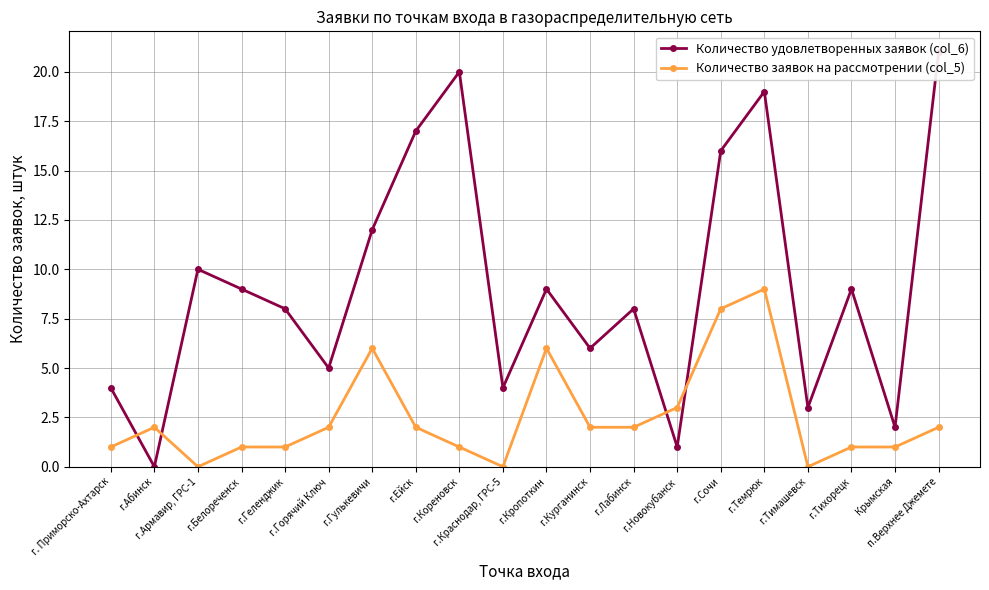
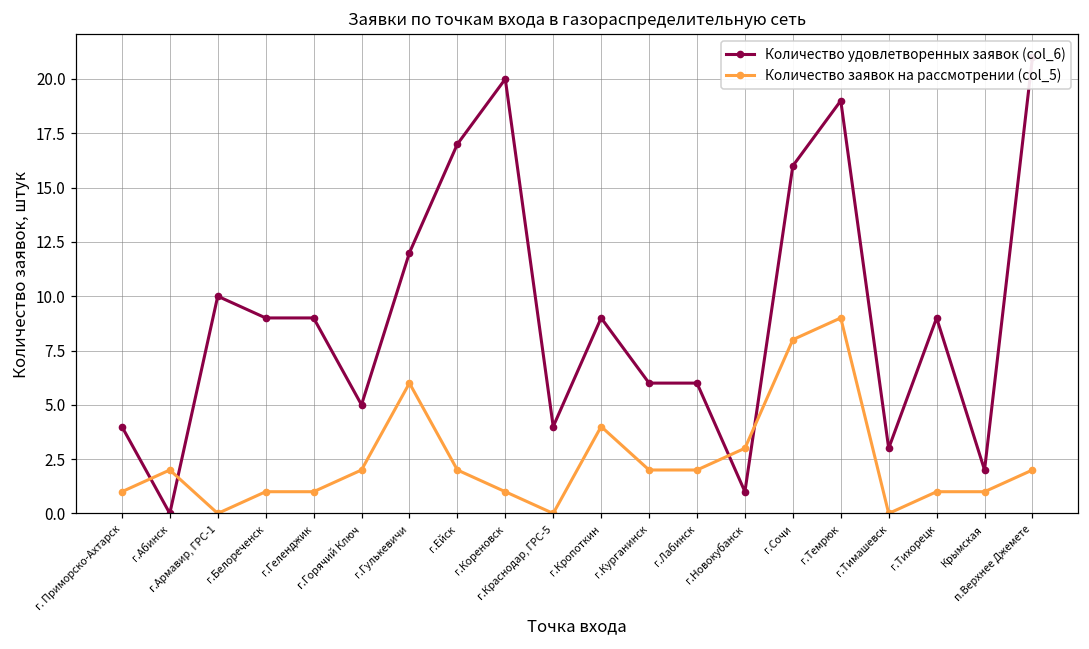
  {
    "Количество удовлетворенных заявок (col_6)": {
      "г. Приморско-Ахтарск": 4,
      "г.Абинск": 0,
      "г.Армавир, ГРС-1": 10,
      "г.Белореченск": 9,
-     "г.Геленджик": 8,
+     "г.Геленджик": 9,
      "г.Горячий Ключ": 5,
      "г.Гулькевичи": 12,
      "г.Ейск": 17,
      "г.Кореновск": 20,
      "г.Краснодар, ГРС-5": 4,
      "г.Кропоткин": 9,
      "г.Курганинск": 6,
-     "г.Лабинск": 8,
+     "г.Лабинск": 6,
      "г.Новокубанск": 1,
      "г.Сочи": 16,
      "г.Темрюк": 19,
      "г.Тимашевск": 3,
      "г.Тихорецк": 9,
      "Крымская": 2
    },
    "Количество заявок на рассмотрении (col_5)": {
      "г. Приморско-Ахтарск": 1,
      "г.Абинск": 2,
      "г.Армавир, ГРС-1": 0,
      "г.Белореченск": 1,
      "г.Геленджик": 1,
      "г.Горячий Ключ": 2,
      "г.Гулькевичи": 6,
      "г.Ейск": 2,
      "г.Кореновск": 1,
      "г.Краснодар, ГРС-5": 0,
-     "г.Кропоткин": 6,
+     "г.Кропоткин": 4,
      "г.Курганинск": 2,
      "г.Лабинск": 2,
      "г.Новокубанск": 3,
      "г.Сочи": 8,
      "г.Темрюк": 9,
      "г.Тимашевск": 0,
      "г.Тихорецк": 1,
      "Крымская": 1,
      "п.Верхнее Джемете": 2
    }
  }
